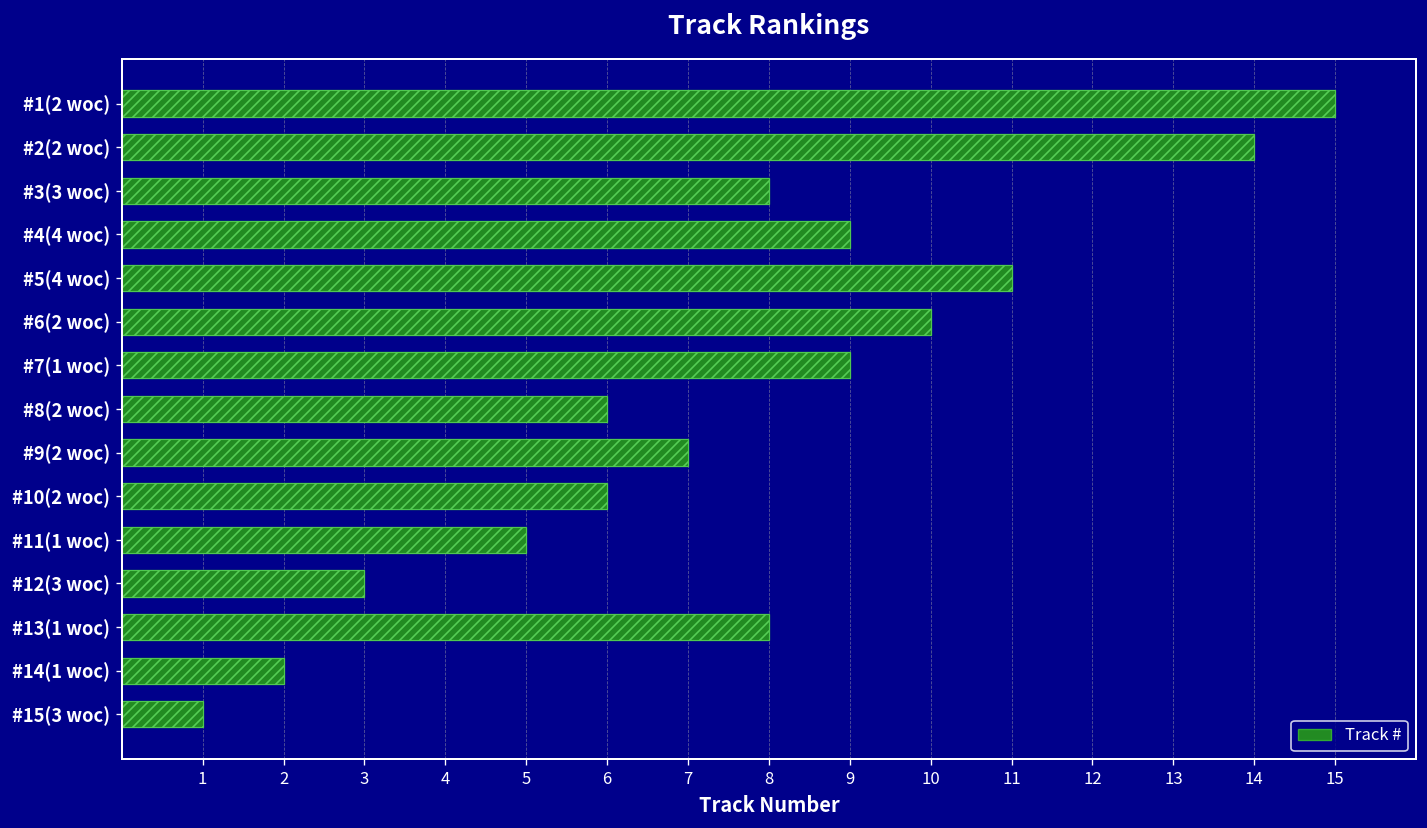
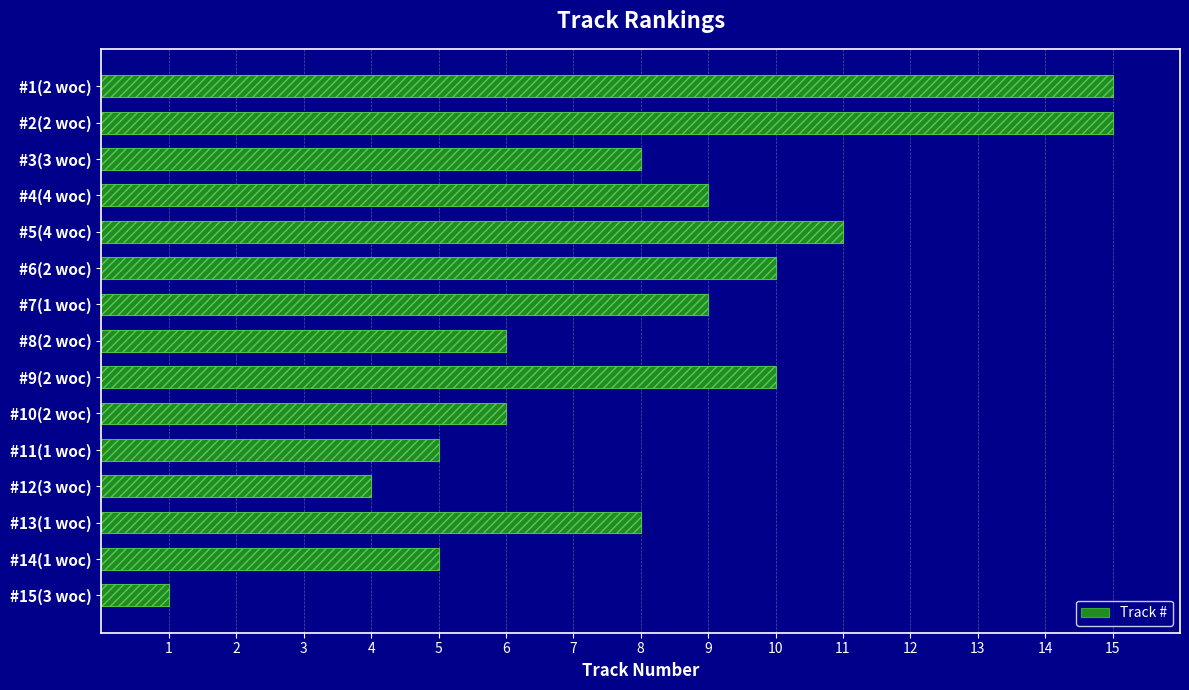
  {
    "#1(2 woc)": 15,
-   "#2(2 woc)": 14,
+   "#2(2 woc)": 15,
    "#3(3 woc)": 8,
    "#4(4 woc)": 9,
    "#5(4 woc)": 11,
    "#6(2 woc)": 10,
    "#7(1 woc)": 9,
    "#8(2 woc)": 6,
-   "#9(2 woc)": 7,
+   "#9(2 woc)": 10,
    "#10(2 woc)": 6,
    "#11(1 woc)": 5,
-   "#12(3 woc)": 3,
+   "#12(3 woc)": 4,
    "#13(1 woc)": 8,
-   "#14(1 woc)": 2,
+   "#14(1 woc)": 5,
    "#15(3 woc)": 1
  }
